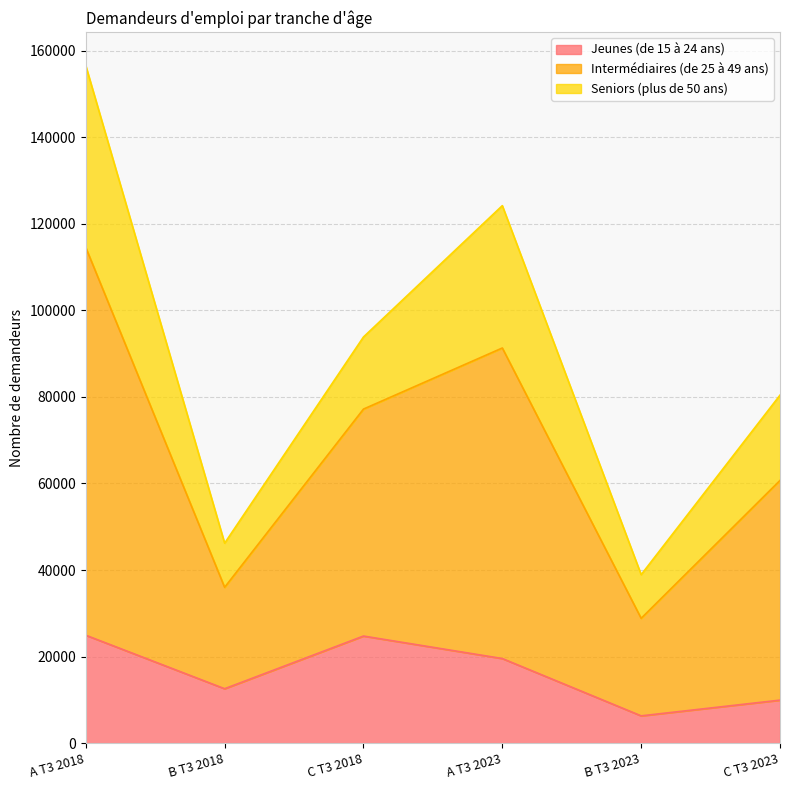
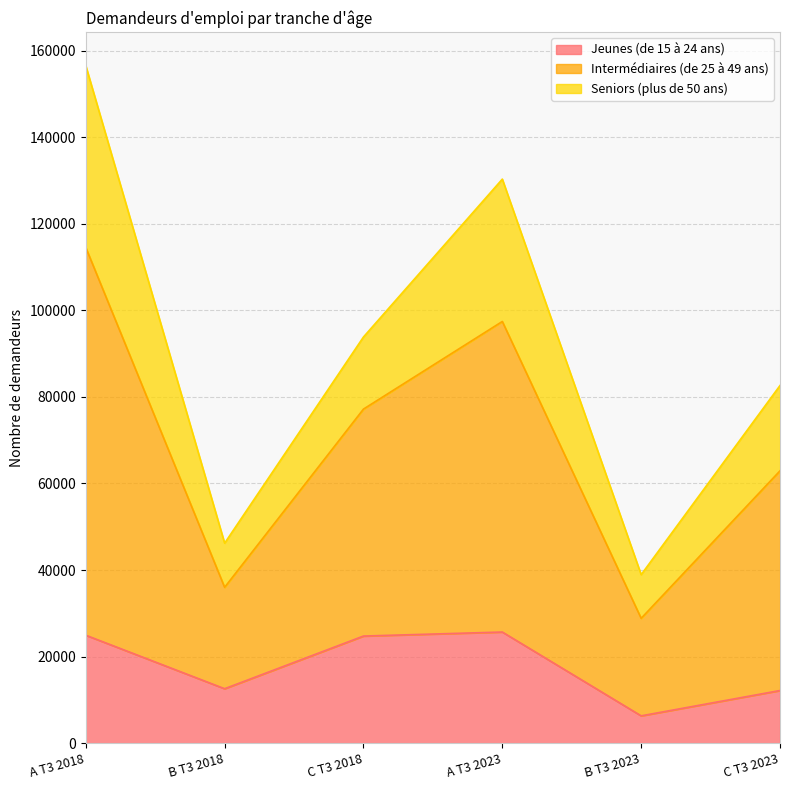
  {
    "Jeunes (de 15 à 24 ans)": {
      "A T3 2018": 25000,
      "B T3 2018": 13000,
      "C T3 2018": 25000,
-     "A T3 2023": 20000,
+     "A T3 2023": 26000,
      "B T3 2023": 6000,
-     "C T3 2023": 10000
+     "C T3 2023": 12000
    }
  }
